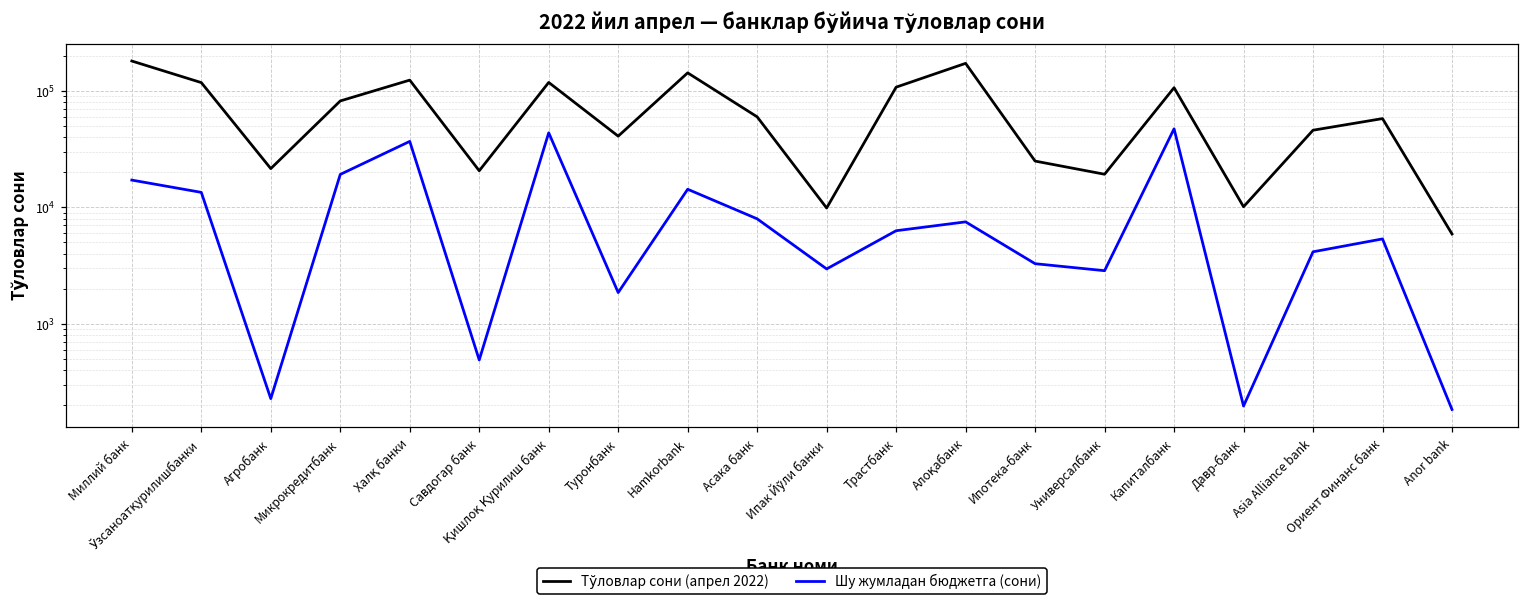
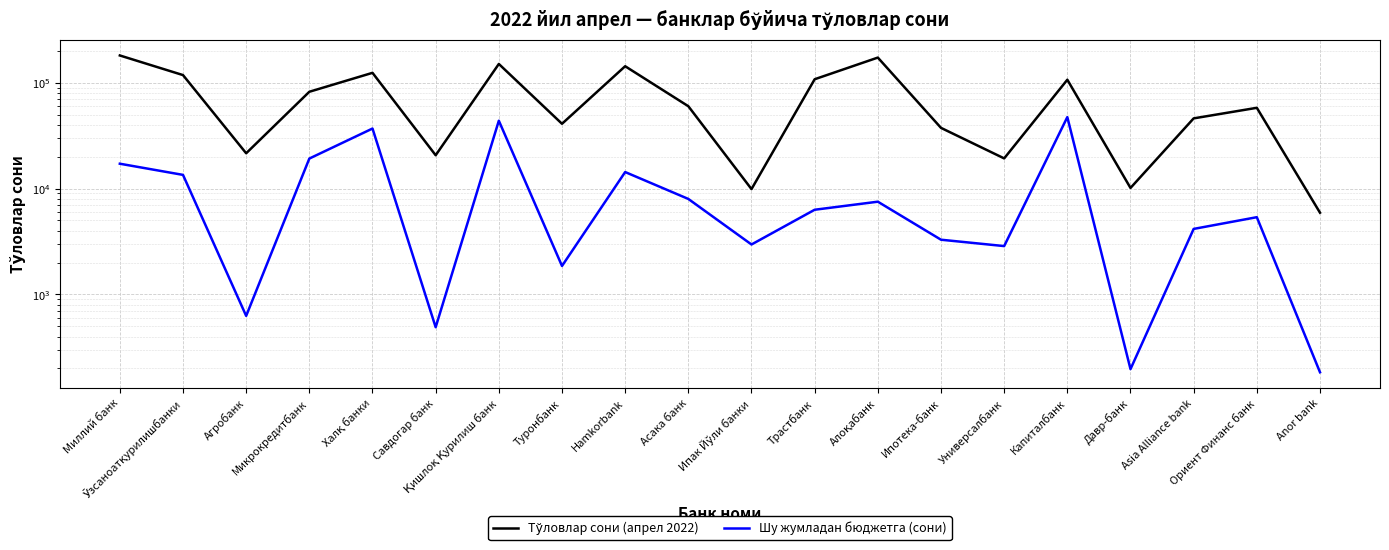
  {
    "Тўловлар сони (апрел 2022)": {
      "Миллий банк": 180000,
      "Ўзсаноатқурилишбанки": 120000,
      "Агробанк": 22000,
      "Микрокредитбанк": 80000,
      "Халқ банки": 120000,
      "Савдогар банк": 21000,
-     "Қишлоқ Қурилиш банк": 120000,
+     "Қишлоқ Қурилиш банк": 150000,
      "Туронбанк": 41000,
      "Hamkorbank": 140000,
      "Асака банк": 60000,
      "Ипак Йўли банки": 10000,
      "Трастбанк": 110000,
      "Алоқабанк": 170000,
-     "Ипотека-банк": 25000,
+     "Ипотека-банк": 37000,
      "Универсалбанк": 19000,
      "Капиталбанк": 110000,
      "Давр-банк": 10000,
      "Asia Alliance bank": 50000,
      "Ориент Финанс банк": 60000,
      "Anor bank": 6000
    },
    "Шу жумладан бюджетга (сони)": {
      "Миллий банк": 17000,
      "Ўзсаноатқурилишбанки": 13000,
-     "Агробанк": 230,
+     "Агробанк": 600,
      "Микрокредитбанк": 19000,
      "Халқ банки": 37000,
      "Савдогар банк": 500,
      "Қишлоқ Қурилиш банк": 44000,
      "Туронбанк": 1900,
      "Hamkorbank": 14000,
      "Асака банк": 8000,
      "Ипак Йўли банки": 3000,
      "Трастбанк": 6000,
      "Алоқабанк": 8000,
      "Ипотека-банк": 3300,
      "Универсалбанк": 2900,
      "Капиталбанк": 50000,
      "Давр-банк": 200,
      "Asia Alliance bank": 4200,
      "Ориент Финанс банк": 5000,
      "Anor bank": 180
    }
  }
